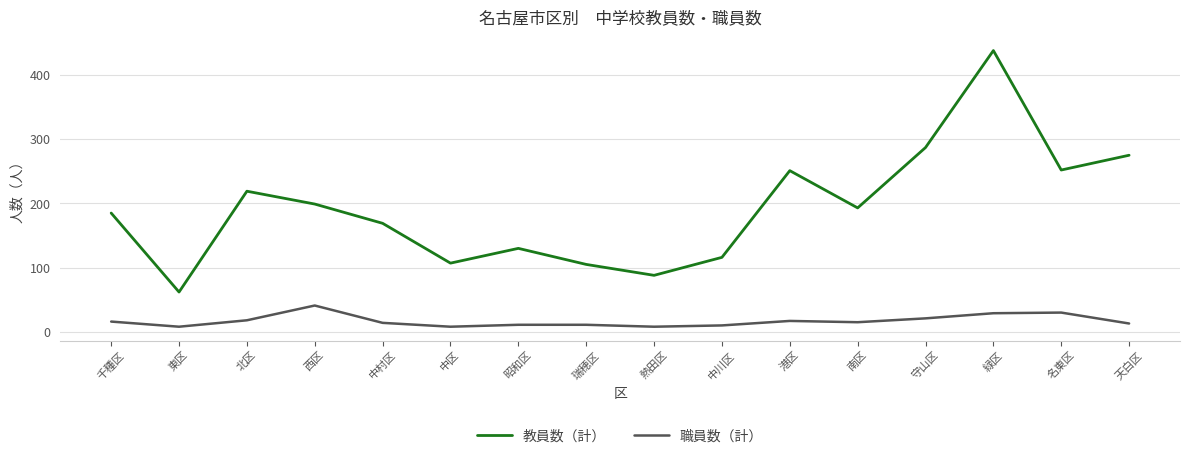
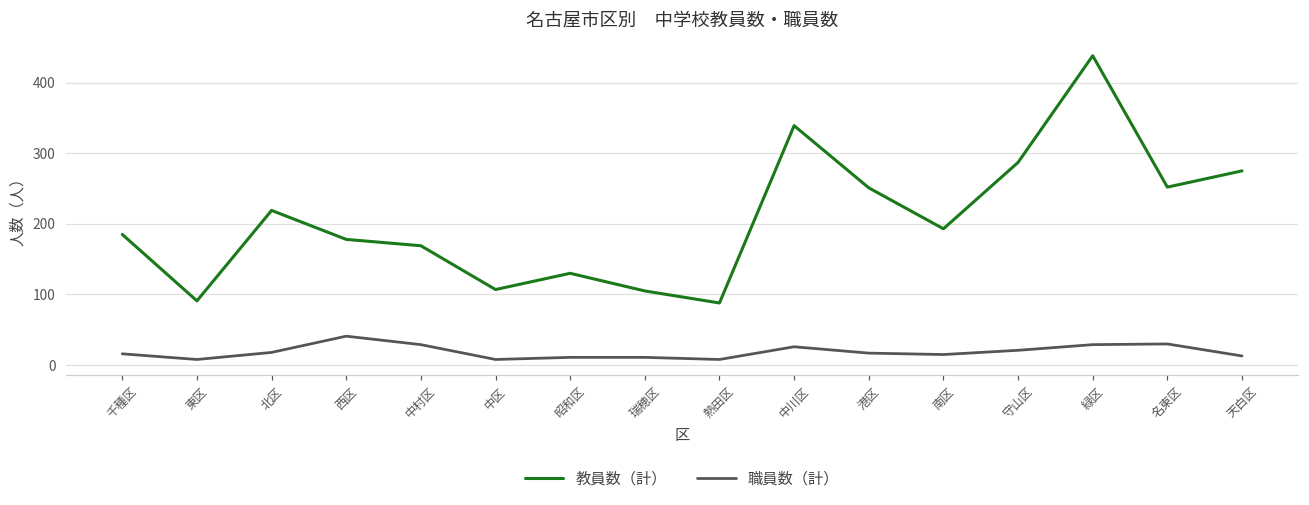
  {
    "教員数（計）": {
      "千種区": 190,
-     "東区": 60,
+     "東区": 90,
      "北区": 220,
-     "西区": 200,
+     "西区": 180,
      "中村区": 170,
      "中区": 110,
      "昭和区": 130,
      "瑞穂区": 110,
      "熱田区": 90,
-     "中川区": 120,
+     "中川区": 340,
      "港区": 250,
      "南区": 190,
      "守山区": 290,
      "緑区": 440,
      "名東区": 250,
      "天白区": 280
    },
    "職員数（計）": {
      "千種区": 20,
      "東区": 10,
      "北区": 20,
      "西区": 40,
-     "中村区": 10,
+     "中村区": 30,
      "中区": 10,
      "昭和区": 10,
      "瑞穂区": 10,
      "熱田区": 10,
-     "中川区": 10,
+     "中川区": 30,
      "港区": 20,
      "南区": 20,
      "守山区": 20,
      "緑区": 30,
      "名東区": 30,
      "天白区": 10
    }
  }
